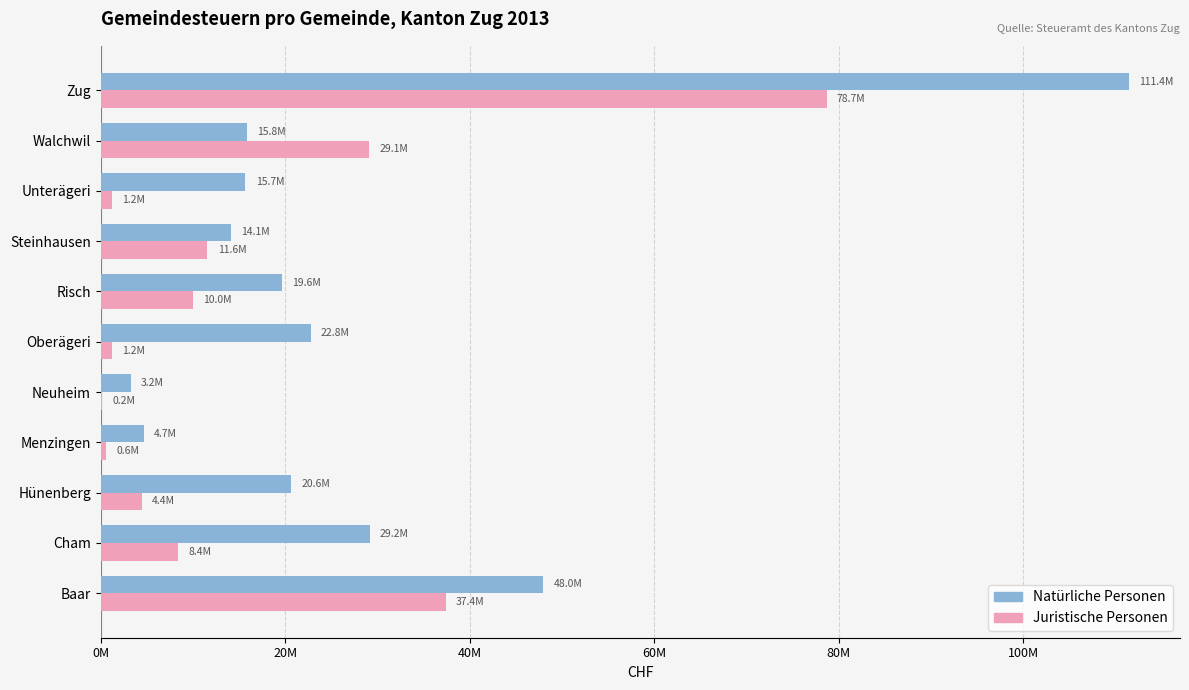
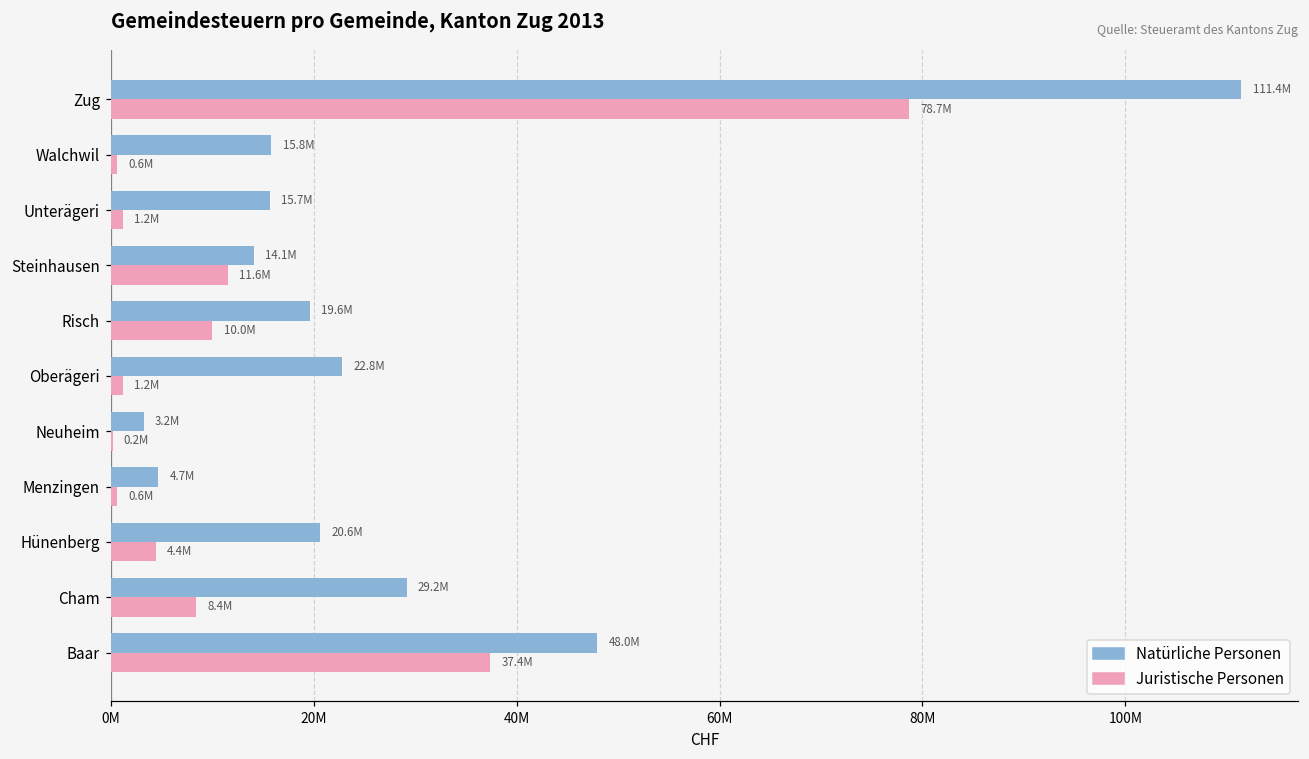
  {
    "Natürliche Personen": {
      "Zug": "111.4M",
      "Walchwil": "15.8M",
      "Unterägeri": "15.7M",
      "Steinhausen": "14.1M",
      "Risch": "19.6M",
      "Oberägeri": "22.8M",
      "Neuheim": "3.2M",
      "Menzingen": "4.7M",
      "Hünenberg": "20.6M",
      "Cham": "29.2M",
      "Baar": "48.0M"
    },
    "Juristische Personen": {
      "Zug": "78.7M",
-     "Walchwil": "29.1M",
+     "Walchwil": "0.6M",
      "Unterägeri": "1.2M",
      "Steinhausen": "11.6M",
      "Risch": "10.0M",
      "Oberägeri": "1.2M",
      "Neuheim": "0.2M",
      "Menzingen": "0.6M",
      "Hünenberg": "4.4M",
      "Cham": "8.4M",
      "Baar": "37.4M"
    }
  }
